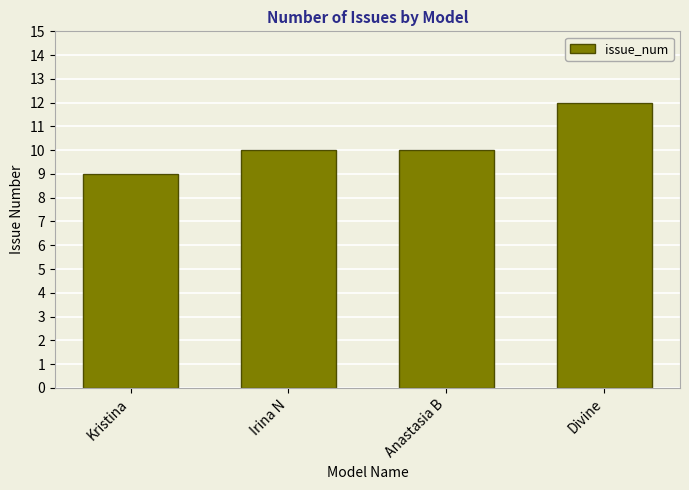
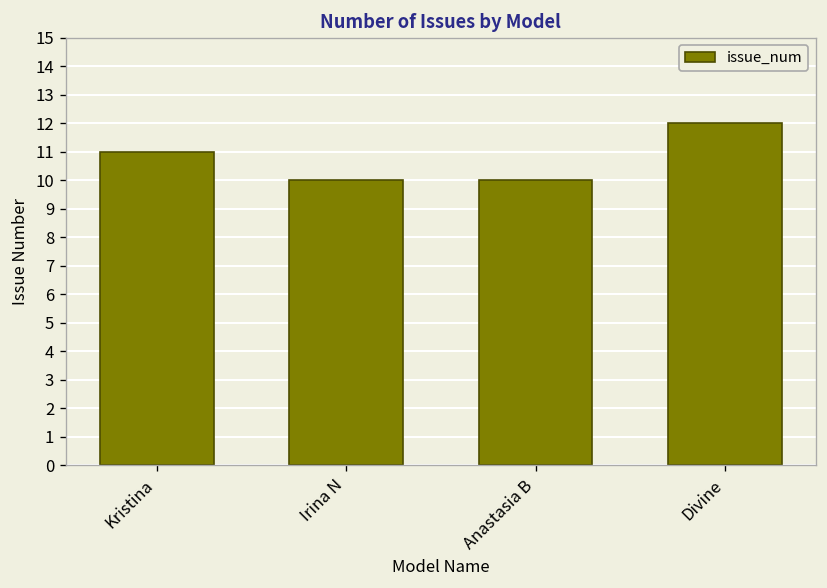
  {
-   "Kristina": 9,
+   "Kristina": 11,
    "Irina N": 10,
    "Anastasia B": 10,
    "Divine": 12
  }
